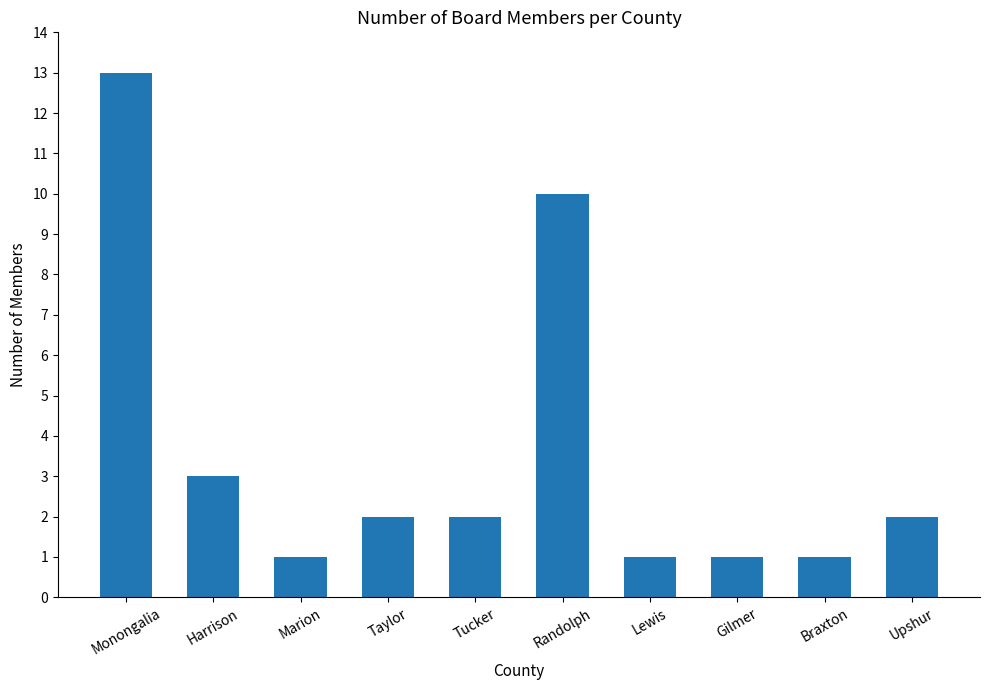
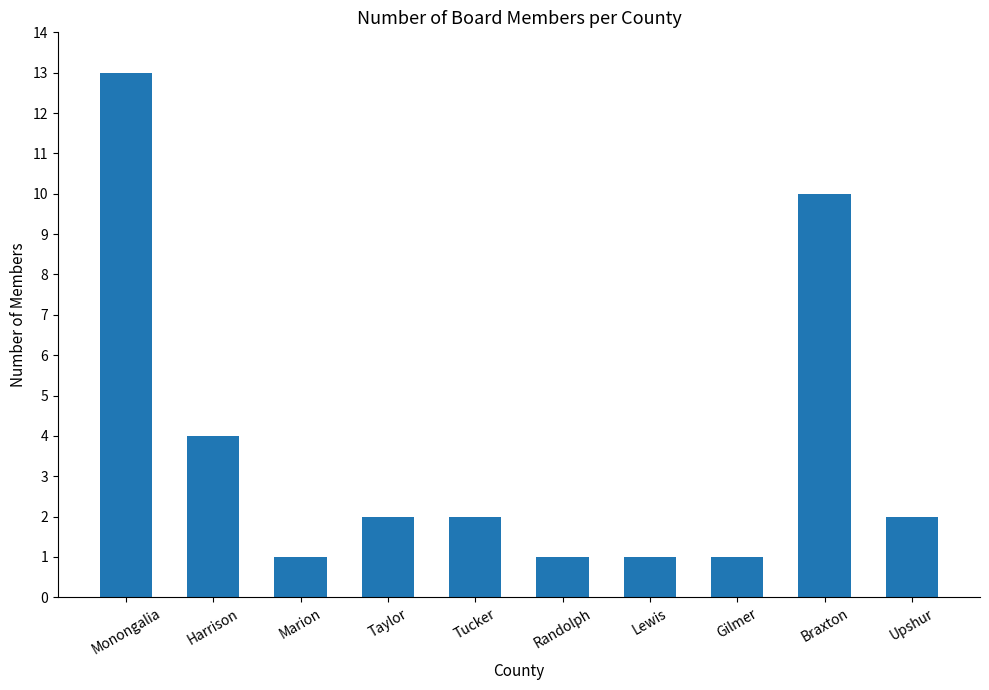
  {
    "Monongalia": 13,
-   "Harrison": 3,
+   "Harrison": 4,
    "Marion": 1,
    "Taylor": 2,
    "Tucker": 2,
-   "Randolph": 10,
+   "Randolph": 1,
    "Lewis": 1,
    "Gilmer": 1,
-   "Braxton": 1,
+   "Braxton": 10,
    "Upshur": 2
  }
